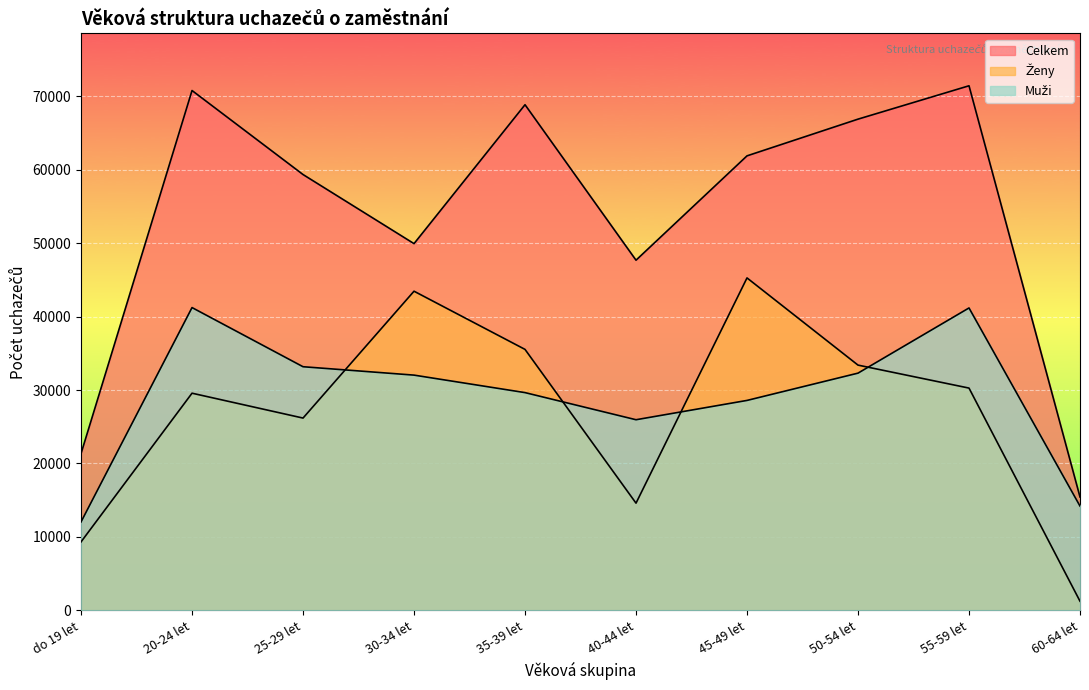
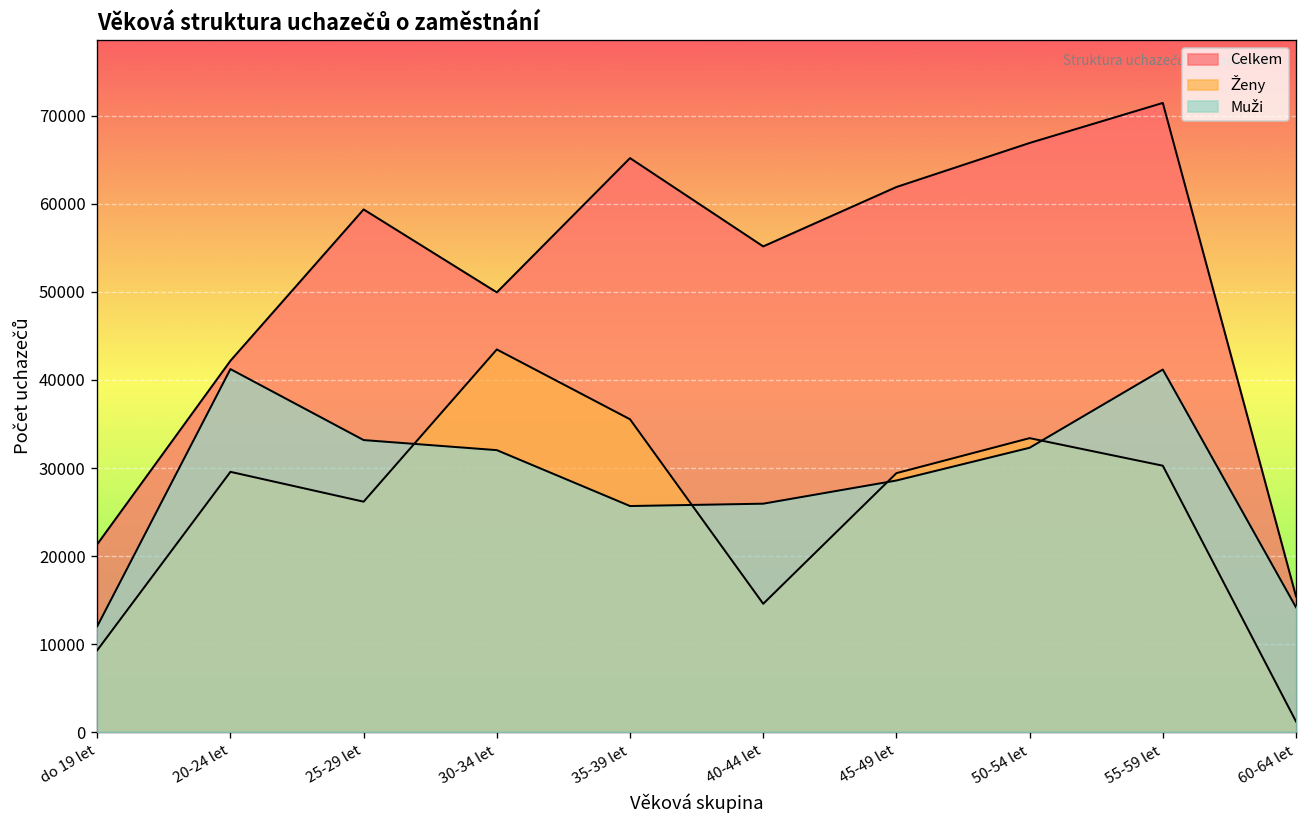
  {
    "Celkem": {
      "do 19 let": 21000,
-     "20-24 let": 71000,
+     "20-24 let": 42000,
      "25-29 let": 59000,
      "30-34 let": 50000,
-     "35-39 let": 69000,
-     "40-44 let": 48000,
+     "35-39 let": 65000,
+     "40-44 let": 55000,
      "45-49 let": 62000,
      "50-54 let": 67000,
      "55-59 let": 71000,
      "60-64 let": 15000
    },
    "Ženy": {
      "do 19 let": 9000,
      "20-24 let": 30000,
      "25-29 let": 26000,
      "30-34 let": 43000,
      "35-39 let": 36000,
      "40-44 let": 15000,
-     "45-49 let": 45000,
+     "45-49 let": 29000,
      "50-54 let": 33000,
      "55-59 let": 30000,
      "60-64 let": 1000
    },
    "Muži": {
      "do 19 let": 12000,
      "20-24 let": 41000,
      "25-29 let": 33000,
      "30-34 let": 32000,
-     "35-39 let": 30000,
+     "35-39 let": 26000,
      "40-44 let": 26000,
      "45-49 let": 29000,
      "50-54 let": 32000,
      "55-59 let": 41000,
      "60-64 let": 14000
    }
  }
